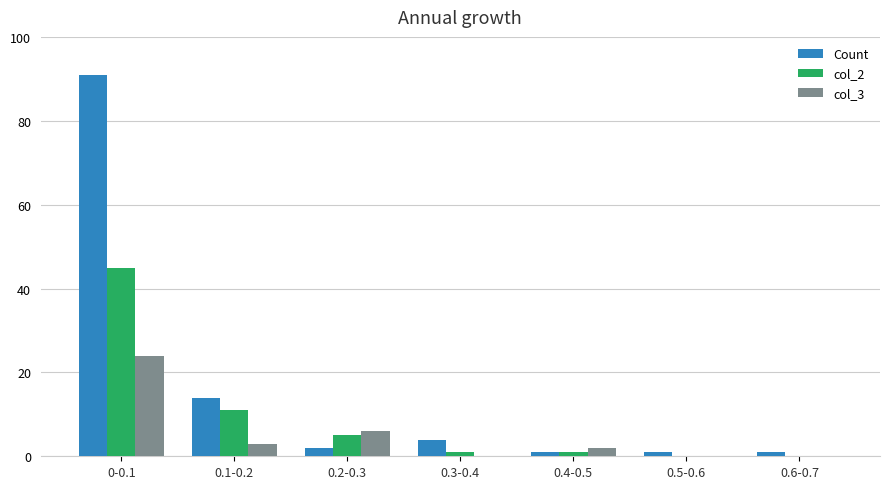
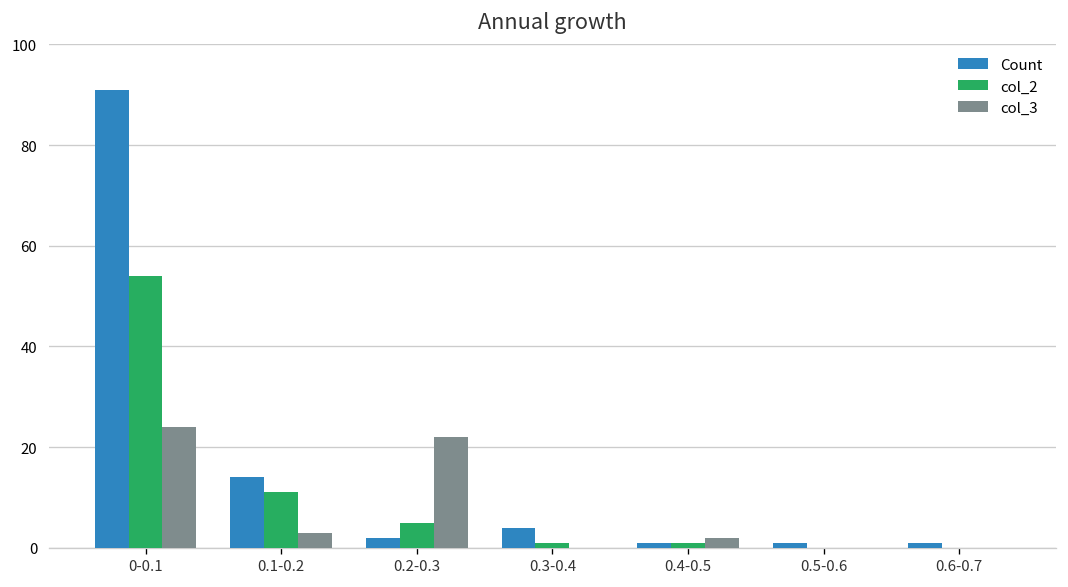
  {
    "Count": {
      "0-0.1": 91,
      "0.1-0.2": 14,
      "0.2-0.3": 2,
      "0.3-0.4": 4,
      "0.4-0.5": 1,
      "0.5-0.6": 1,
      "0.6-0.7": 1
    },
    "col_2": {
-     "0-0.1": 45,
+     "0-0.1": 54,
      "0.1-0.2": 11,
      "0.2-0.3": 5,
      "0.3-0.4": 1,
      "0.4-0.5": 1,
      "0.5-0.6": 0,
      "0.6-0.7": 0
    },
    "col_3": {
      "0-0.1": 24,
      "0.1-0.2": 3,
-     "0.2-0.3": 6,
+     "0.2-0.3": 22,
      "0.3-0.4": 0,
      "0.4-0.5": 2,
      "0.5-0.6": 0,
      "0.6-0.7": 0
    }
  }
